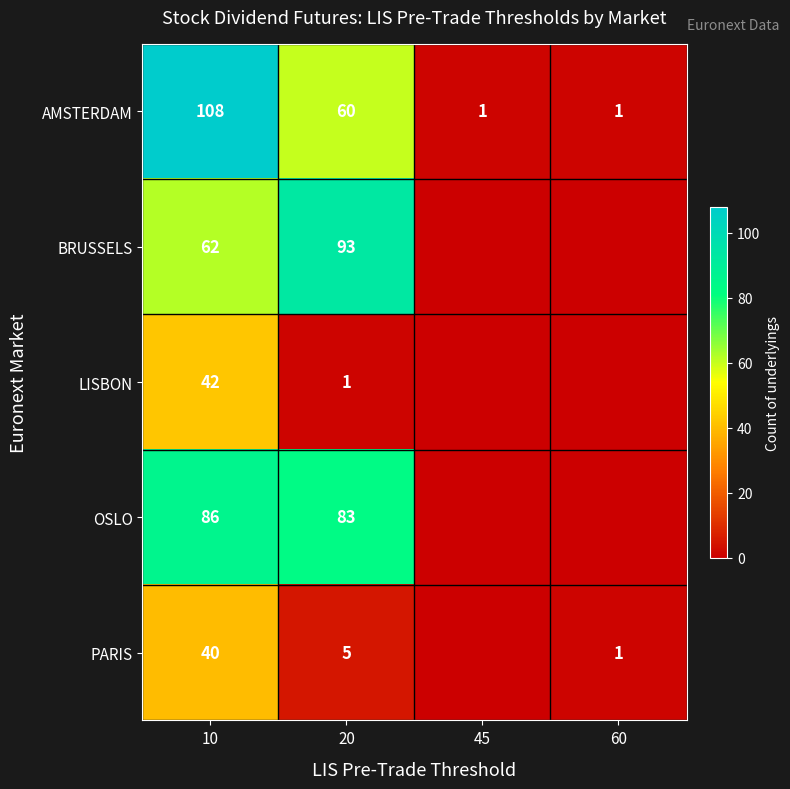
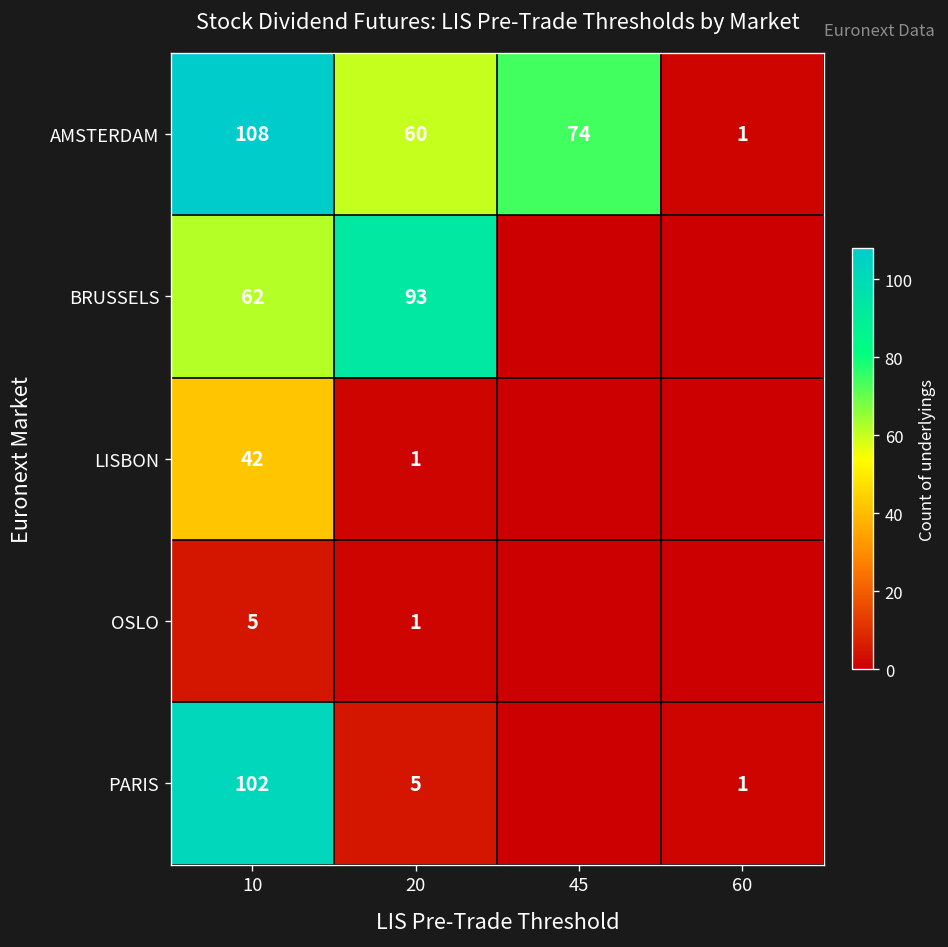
  {
    "AMSTERDAM": {
      "10": 108,
      "20": 60,
-     "45": 1,
+     "45": 74,
      "60": 1
    },
    "BRUSSELS": {
      "10": 62,
      "20": 93
    },
    "LISBON": {
      "10": 42,
      "20": 1
    },
    "OSLO": {
-     "10": 86,
-     "20": 83
+     "10": 5,
+     "20": 1
    },
    "PARIS": {
-     "10": 40,
+     "10": 102,
      "20": 5,
      "60": 1
    }
  }
